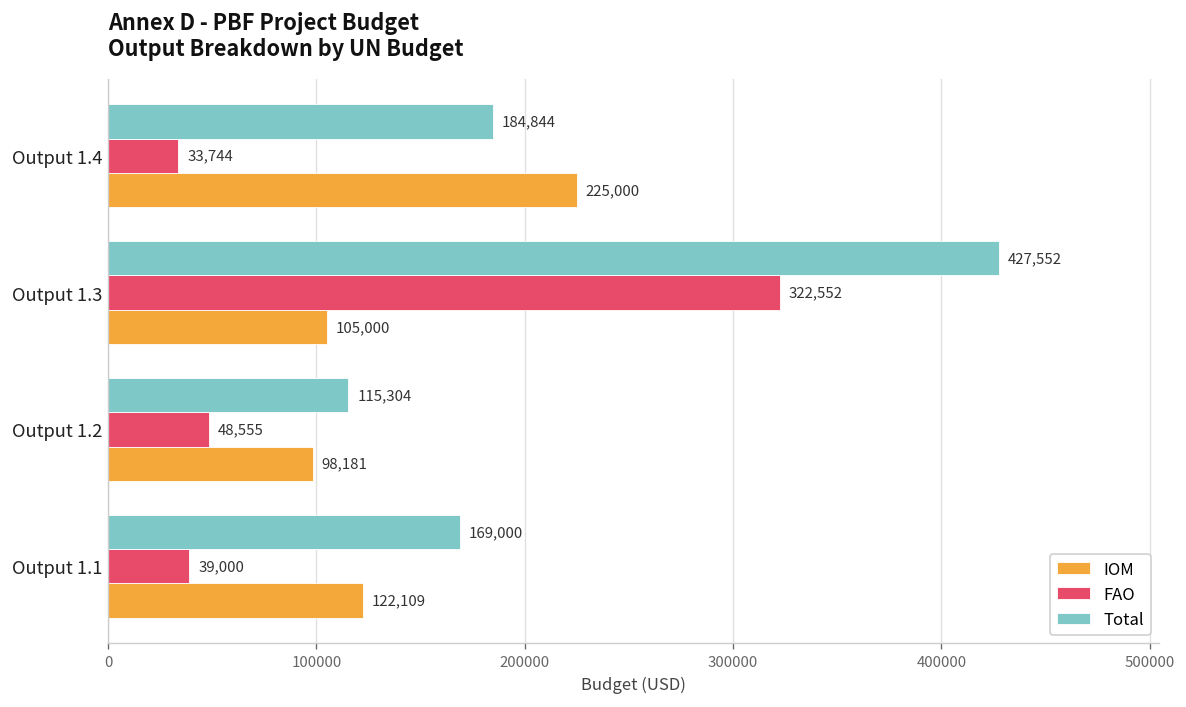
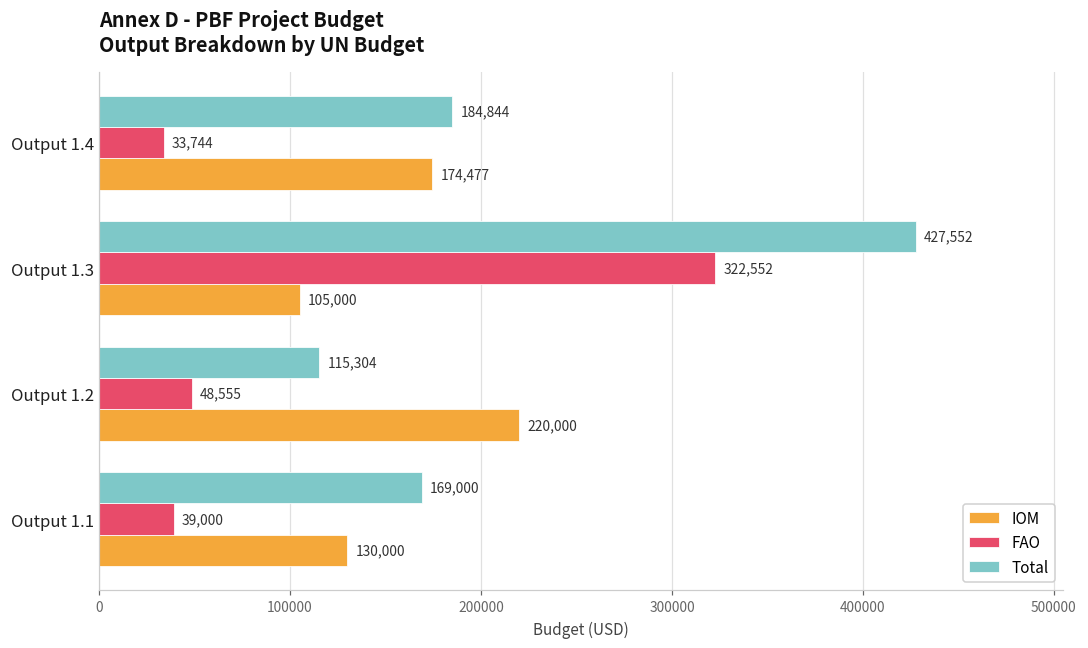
  {
    "IOM": {
-     "Output 1.4": "225,000",
+     "Output 1.4": "174,477",
      "Output 1.3": "105,000",
-     "Output 1.2": "98,181",
-     "Output 1.1": "122,109"
+     "Output 1.2": "220,000",
+     "Output 1.1": "130,000"
    },
    "FAO": {
      "Output 1.4": "33,744",
      "Output 1.3": "322,552",
      "Output 1.2": "48,555",
      "Output 1.1": "39,000"
    },
    "Total": {
      "Output 1.4": "184,844",
      "Output 1.3": "427,552",
      "Output 1.2": "115,304",
      "Output 1.1": "169,000"
    }
  }
